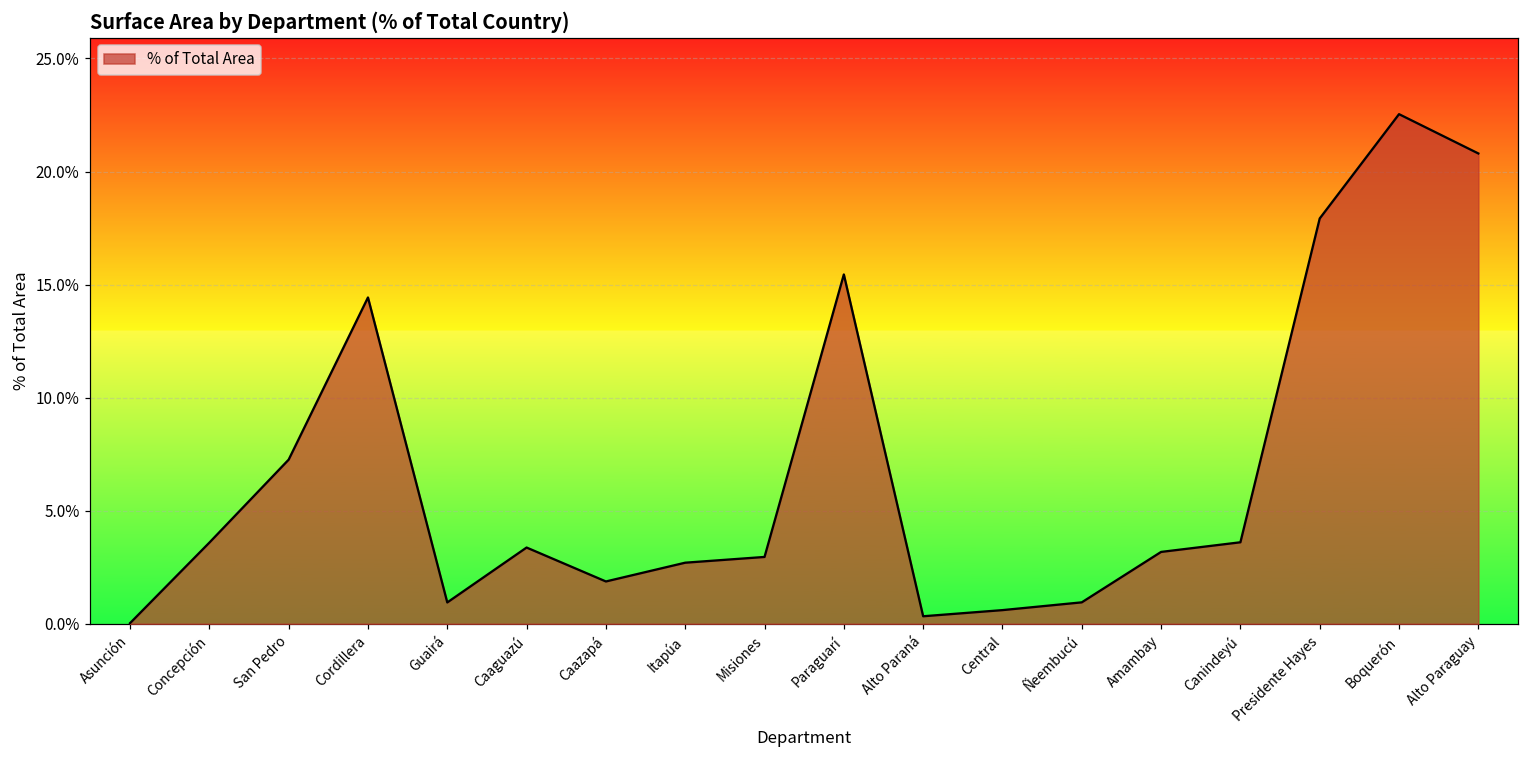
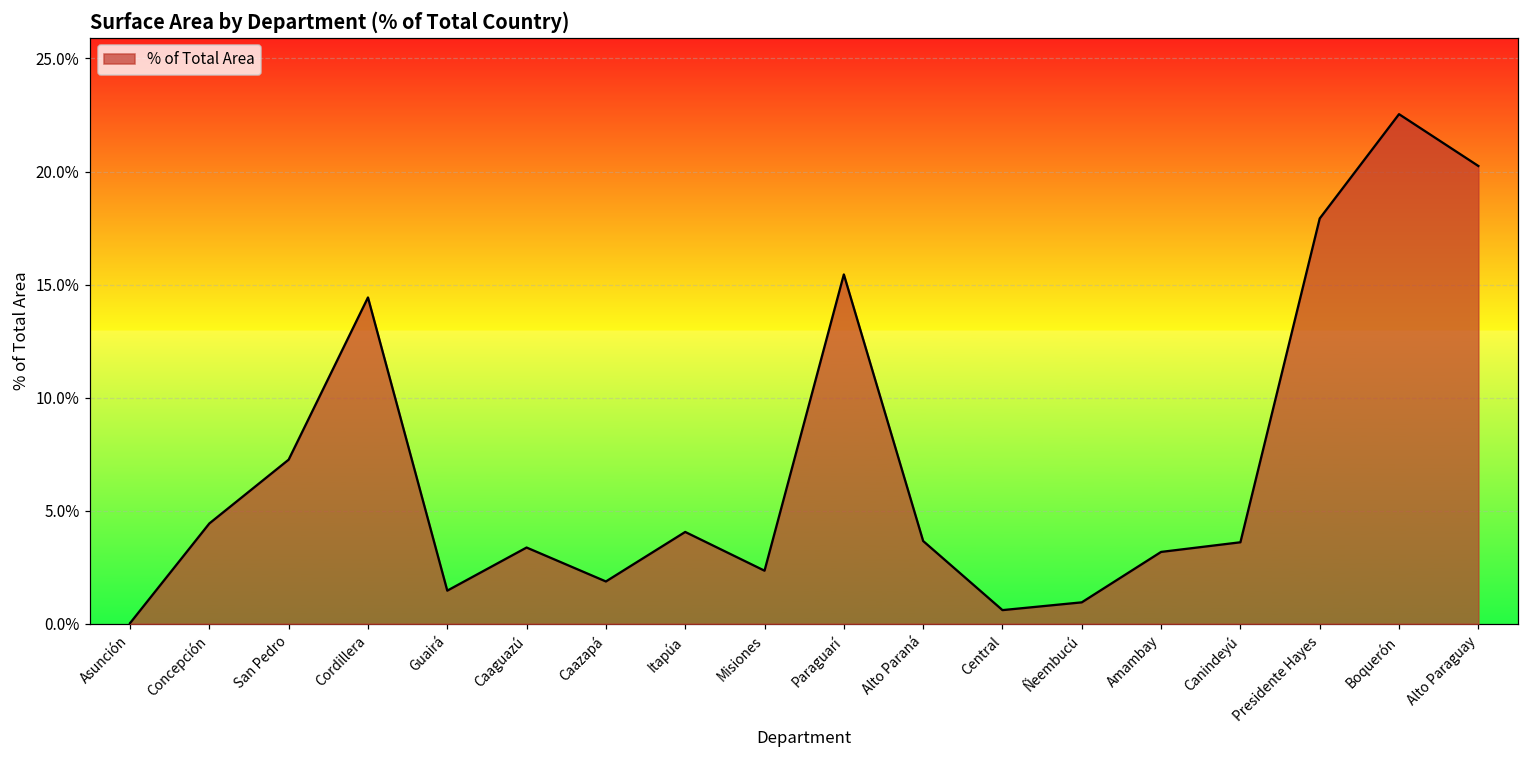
  {
    "Asunción": "0.0%",
-   "Concepción": "3.6%",
+   "Concepción": "4.4%",
    "San Pedro": "7.3%",
    "Cordillera": "14.4%",
-   "Guairá": "0.9%",
+   "Guairá": "1.5%",
    "Caaguazú": "3.4%",
    "Caazapá": "1.9%",
-   "Itapúa": "2.7%",
-   "Misiones": "3.0%",
+   "Itapúa": "4.1%",
+   "Misiones": "2.3%",
    "Paraguarí": "15.4%",
-   "Alto Paraná": "0.3%",
+   "Alto Paraná": "3.7%",
    "Central": "0.6%",
    "Ñeembucú": "0.9%",
    "Amambay": "3.2%",
    "Canindeyú": "3.6%",
    "Presidente Hayes": "17.9%",
    "Boquerón": "22.5%",
-   "Alto Paraguay": "20.8%"
+   "Alto Paraguay": "20.2%"
  }
